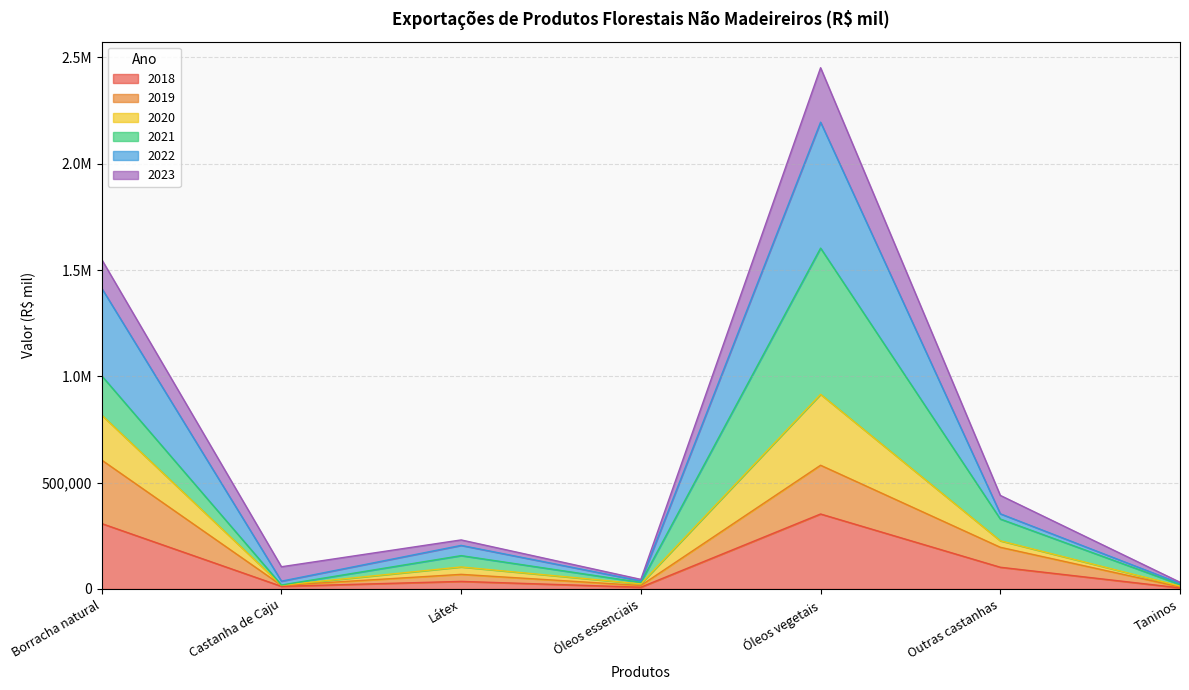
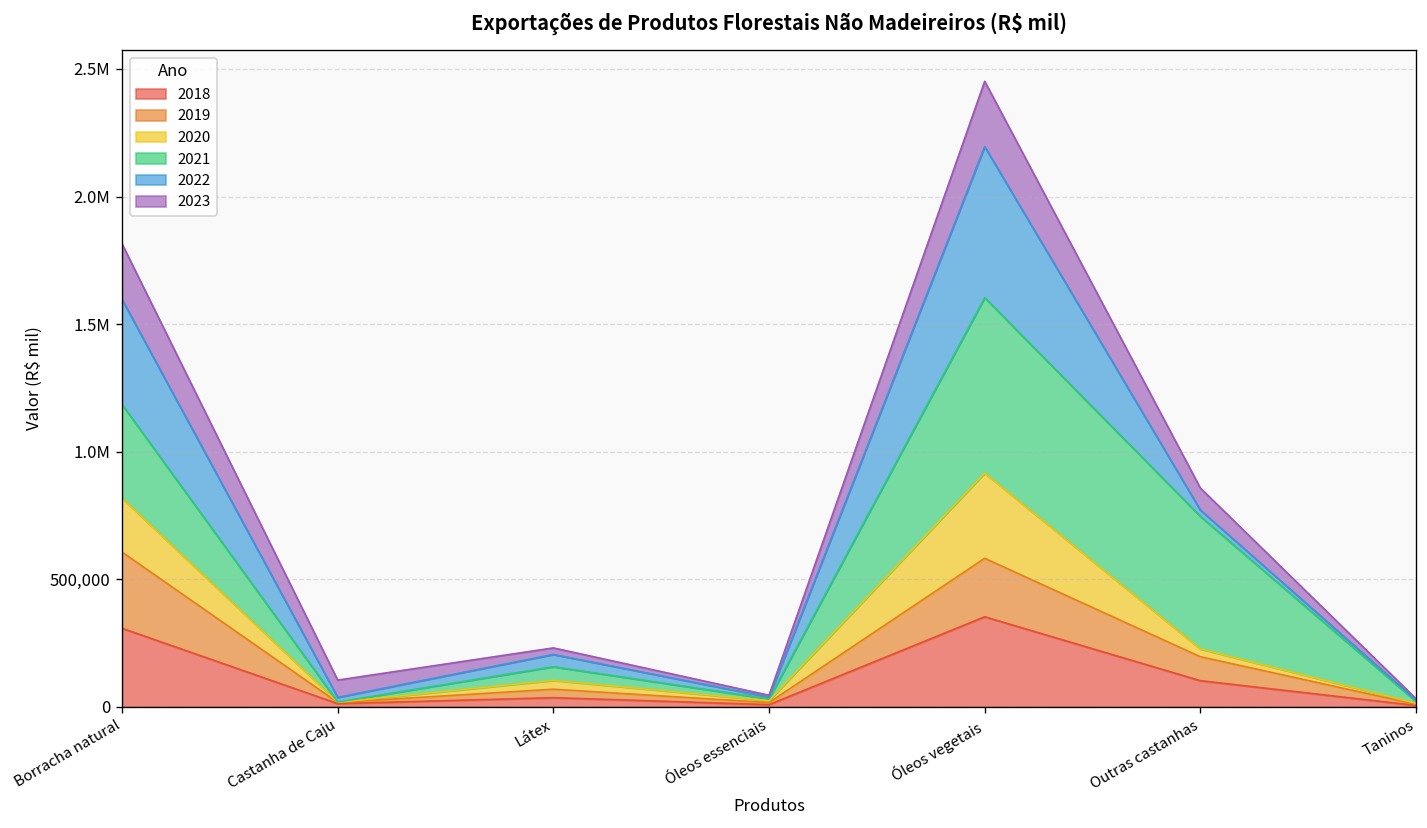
  {
    "2020": {
      "Borracha natural": "210,000",
      "Látex": "30,000",
      "Óleos vegetais": "330,000",
      "Outras castanhas": "30,000"
    },
    "2021": {
-     "Borracha natural": "190,000",
+     "Borracha natural": "370,000",
      "Látex": "50,000",
      "Óleos vegetais": "690,000",
-     "Outras castanhas": "100,000"
+     "Outras castanhas": "520,000"
    },
    "2022": {
      "Borracha natural": "410,000",
      "Castanha de Caju": "20,000",
      "Látex": "50,000",
      "Óleos vegetais": "590,000",
      "Outras castanhas": "20,000"
    },
    "2023": {
-     "Borracha natural": "140,000",
+     "Borracha natural": "220,000",
      "Castanha de Caju": "70,000",
      "Látex": "30,000",
      "Óleos vegetais": "260,000",
      "Outras castanhas": "90,000"
    }
  }
